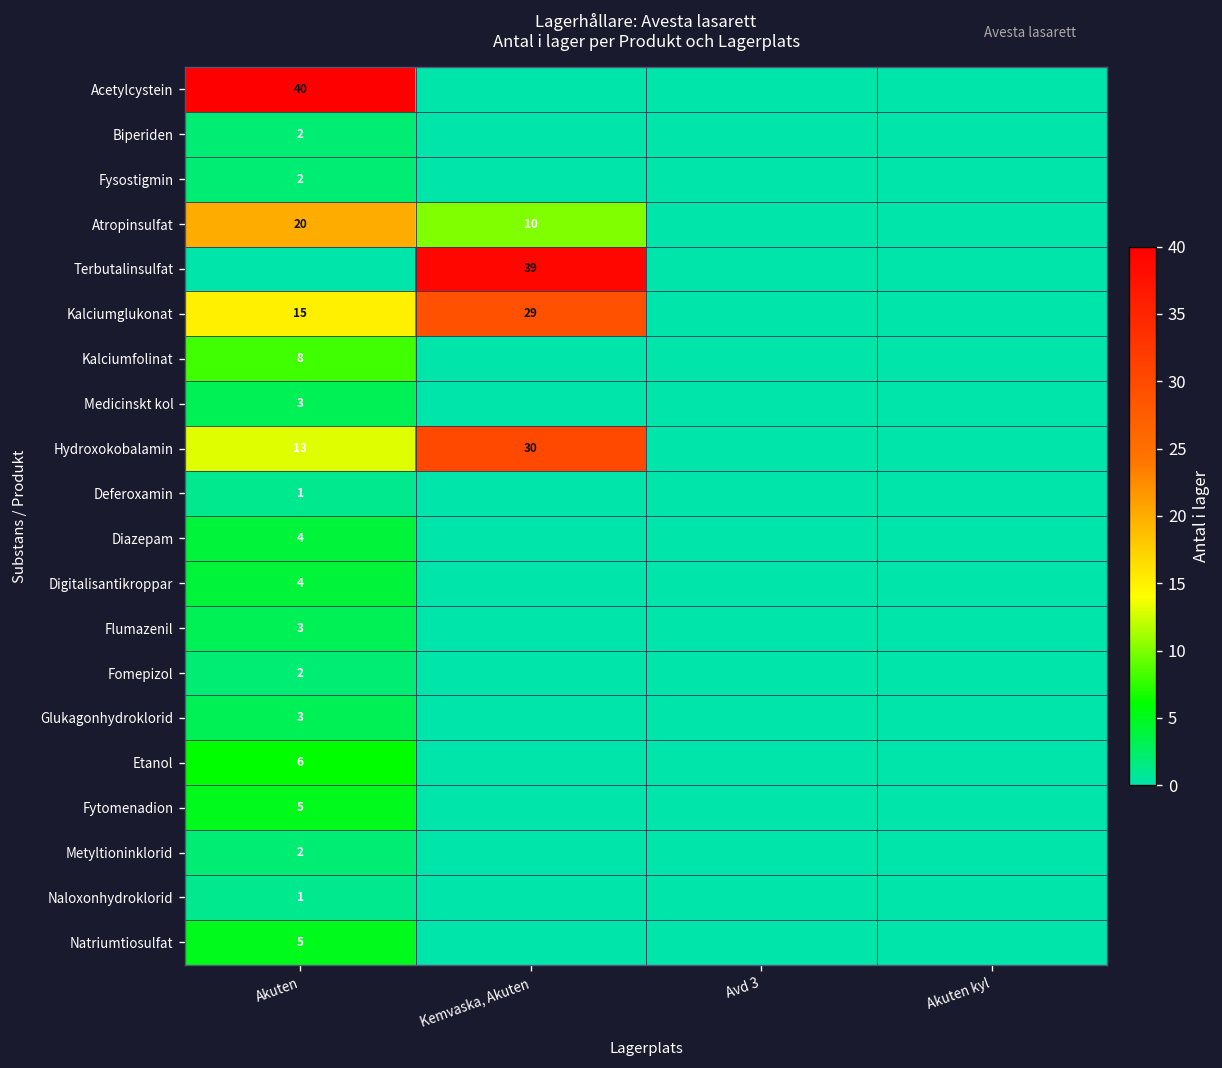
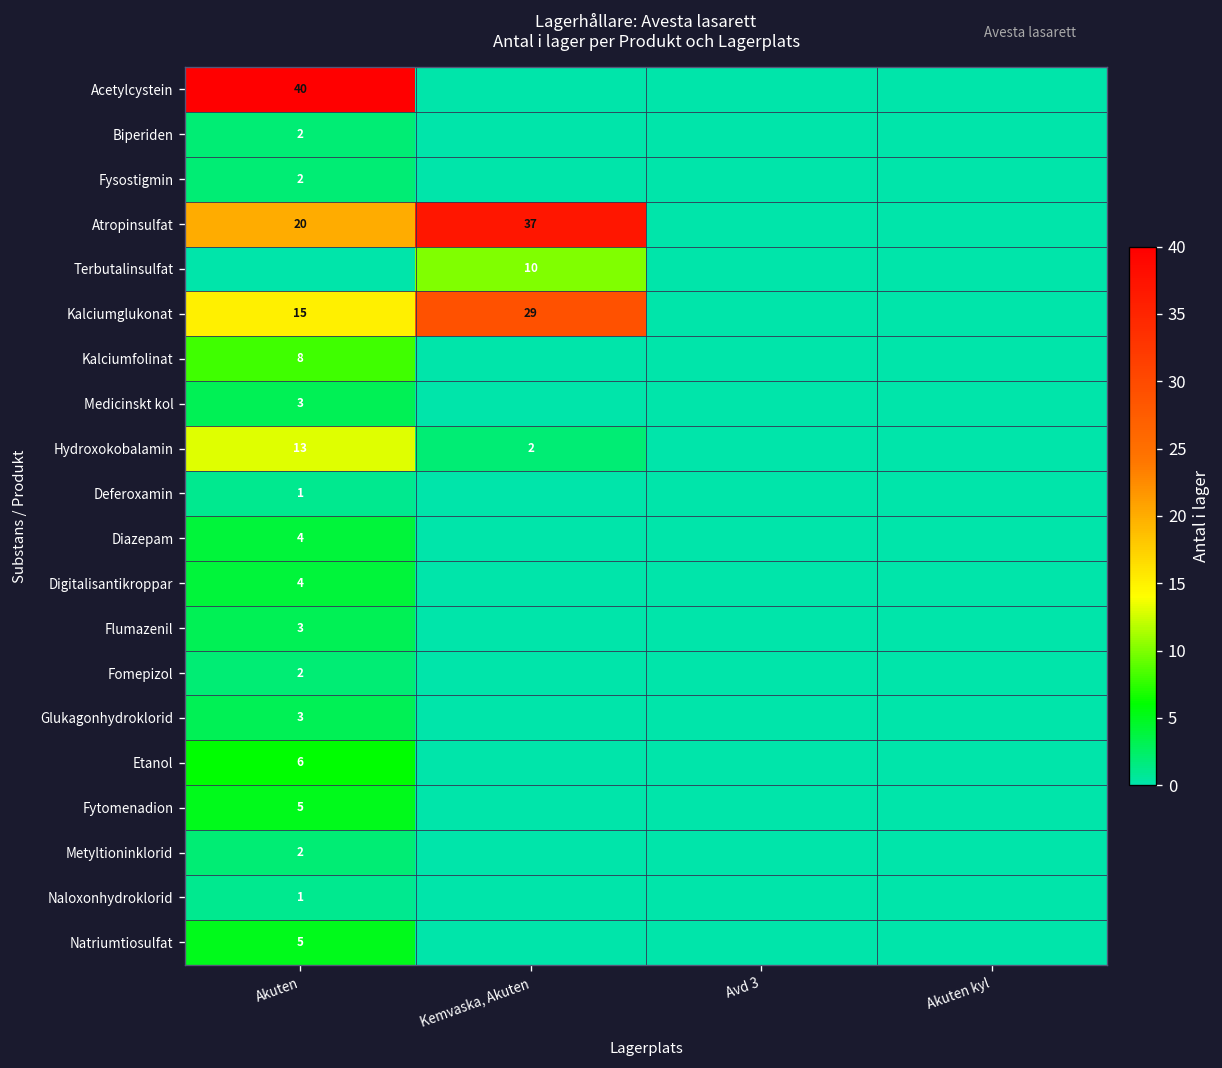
  {
    "Acetylcystein": {
      "Akuten": 40
    },
    "Biperiden": {
      "Akuten": 2
    },
    "Fysostigmin": {
      "Akuten": 2
    },
    "Atropinsulfat": {
      "Akuten": 20,
-     "Kemvaska, Akuten": 10
+     "Kemvaska, Akuten": 37
    },
    "Terbutalinsulfat": {
-     "Kemvaska, Akuten": 39
+     "Kemvaska, Akuten": 10
    },
    "Kalciumglukonat": {
      "Akuten": 15,
      "Kemvaska, Akuten": 29
    },
    "Kalciumfolinat": {
      "Akuten": 8
    },
    "Medicinskt kol": {
      "Akuten": 3
    },
    "Hydroxokobalamin": {
      "Akuten": 13,
-     "Kemvaska, Akuten": 30
+     "Kemvaska, Akuten": 2
    },
    "Deferoxamin": {
      "Akuten": 1
    },
    "Diazepam": {
      "Akuten": 4
    },
    "Digitalisantikroppar": {
      "Akuten": 4
    },
    "Flumazenil": {
      "Akuten": 3
    },
    "Fomepizol": {
      "Akuten": 2
    },
    "Glukagonhydroklorid": {
      "Akuten": 3
    },
    "Etanol": {
      "Akuten": 6
    },
    "Fytomenadion": {
      "Akuten": 5
    },
    "Metyltioninklorid": {
      "Akuten": 2
    },
    "Naloxonhydroklorid": {
      "Akuten": 1
    },
    "Natriumtiosulfat": {
      "Akuten": 5
    }
  }
